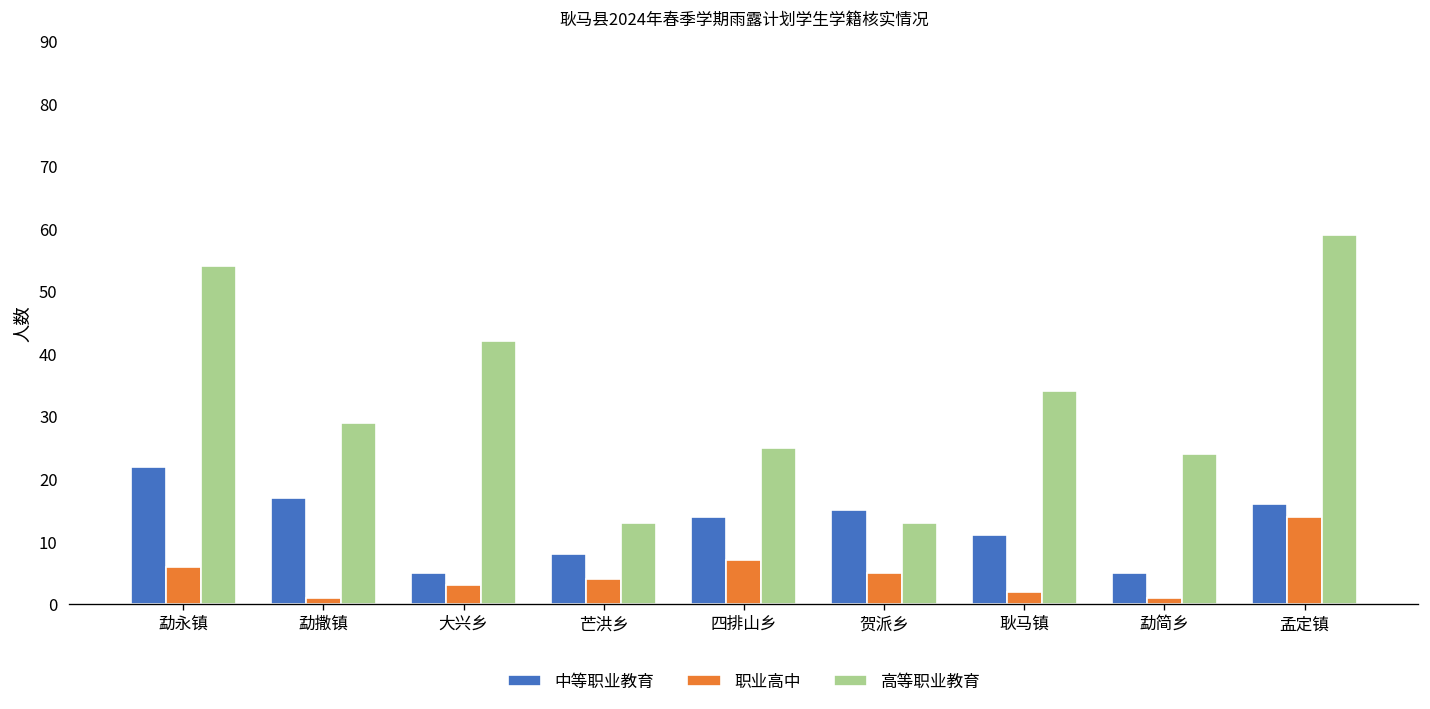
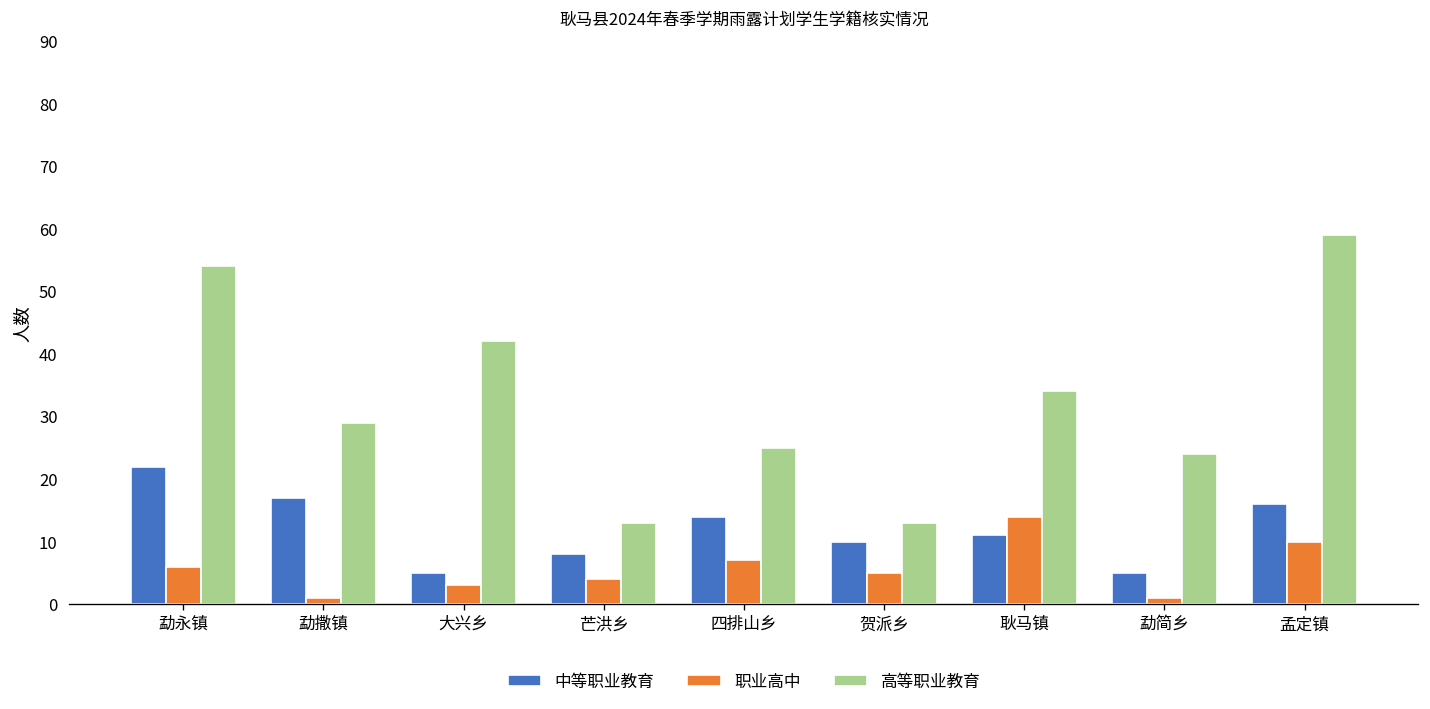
  {
    "中等职业教育": {
      "勐永镇": 22,
      "勐撒镇": 17,
      "大兴乡": 5,
      "芒洪乡": 8,
      "四排山乡": 14,
-     "贺派乡": 15,
+     "贺派乡": 10,
      "耿马镇": 11,
      "勐简乡": 5,
      "孟定镇": 16
    },
    "职业高中": {
      "勐永镇": 6,
      "勐撒镇": 1,
      "大兴乡": 3,
      "芒洪乡": 4,
      "四排山乡": 7,
      "贺派乡": 5,
-     "耿马镇": 2,
+     "耿马镇": 14,
      "勐简乡": 1,
-     "孟定镇": 14
+     "孟定镇": 10
    },
    "高等职业教育": {
      "勐永镇": 54,
      "勐撒镇": 29,
      "大兴乡": 42,
      "芒洪乡": 13,
      "四排山乡": 25,
      "贺派乡": 13,
      "耿马镇": 34,
      "勐简乡": 24,
      "孟定镇": 59
    }
  }
